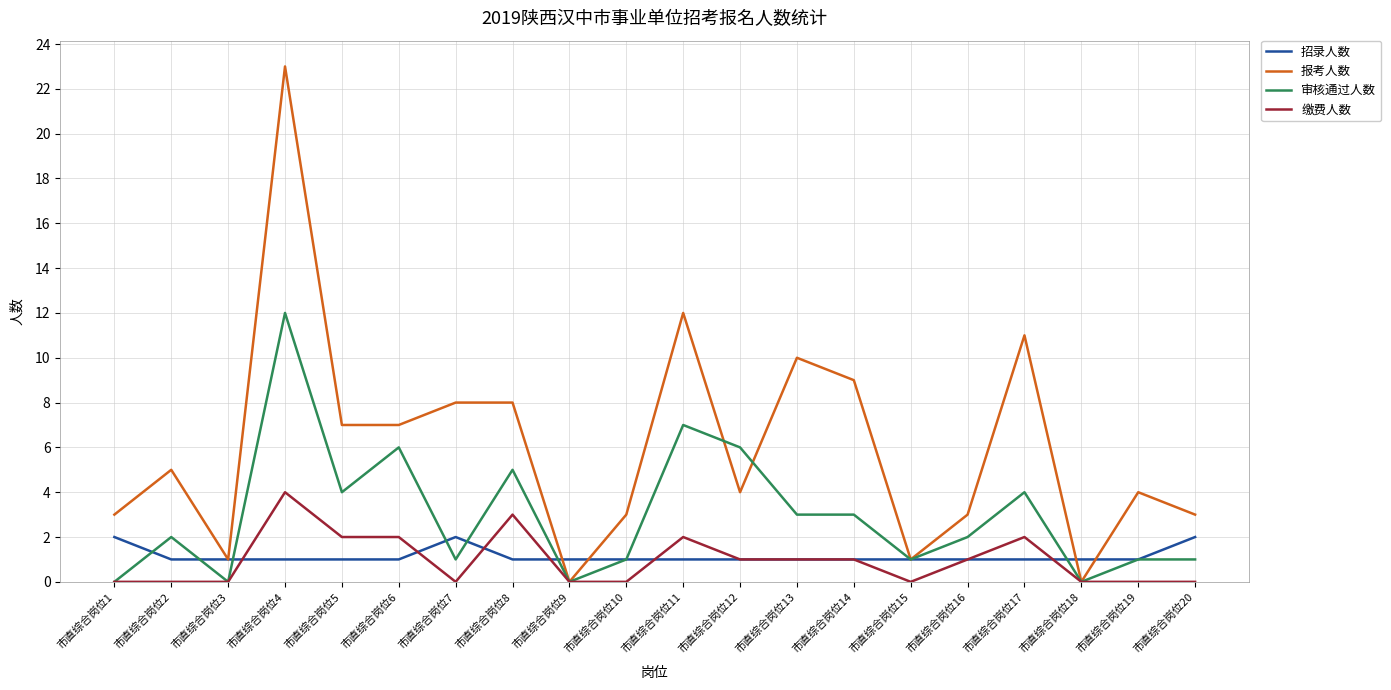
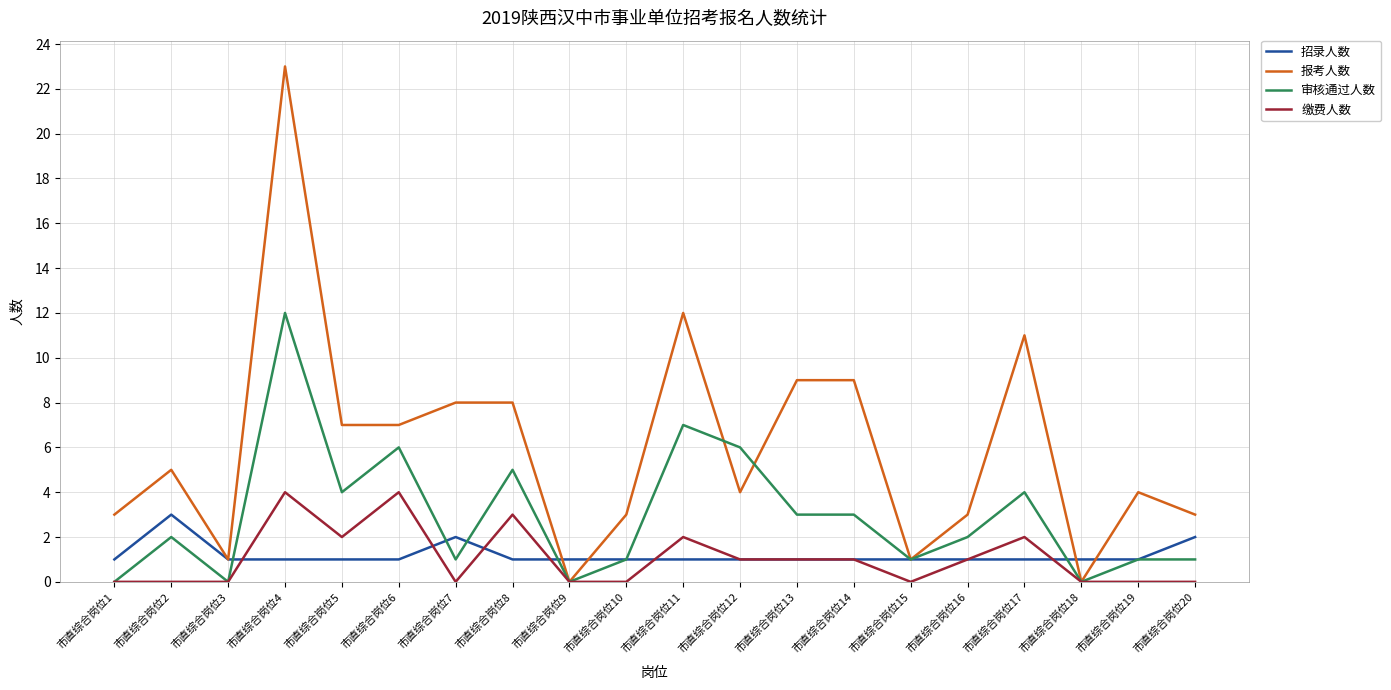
  {
    "招录人数": {
-     "市直综合岗位1": 2,
-     "市直综合岗位2": 1,
+     "市直综合岗位1": 1,
+     "市直综合岗位2": 3,
      "市直综合岗位4": 1,
      "市直综合岗位5": 1,
      "市直综合岗位6": 1,
      "市直综合岗位7": 2,
      "市直综合岗位8": 1,
      "市直综合岗位9": 1,
      "市直综合岗位11": 1,
      "市直综合岗位17": 1,
      "市直综合岗位18": 1,
      "市直综合岗位20": 2
    },
    "报考人数": {
      "市直综合岗位1": 3,
      "市直综合岗位2": 5,
      "市直综合岗位4": 23,
      "市直综合岗位5": 7,
      "市直综合岗位6": 7,
      "市直综合岗位7": 8,
      "市直综合岗位8": 8,
      "市直综合岗位10": 3,
      "市直综合岗位11": 12,
      "市直综合岗位12": 4,
-     "市直综合岗位13": 10,
+     "市直综合岗位13": 9,
      "市直综合岗位14": 9,
      "市直综合岗位16": 3,
      "市直综合岗位17": 11,
      "市直综合岗位19": 4,
      "市直综合岗位20": 3
    },
    "审核通过人数": {
      "市直综合岗位2": 2,
      "市直综合岗位4": 12,
      "市直综合岗位5": 4,
      "市直综合岗位6": 6,
      "市直综合岗位7": 1,
      "市直综合岗位8": 5,
      "市直综合岗位11": 7,
      "市直综合岗位12": 6,
      "市直综合岗位13": 3,
      "市直综合岗位14": 3,
      "市直综合岗位16": 2,
      "市直综合岗位17": 4,
      "市直综合岗位20": 1
    },
    "缴费人数": {
      "市直综合岗位2": 0,
      "市直综合岗位4": 4,
      "市直综合岗位5": 2,
-     "市直综合岗位6": 2,
+     "市直综合岗位6": 4,
      "市直综合岗位7": 0,
      "市直综合岗位8": 3,
      "市直综合岗位10": 0,
      "市直综合岗位11": 2,
      "市直综合岗位15": 0,
      "市直综合岗位17": 2,
      "市直综合岗位19": 0,
      "市直综合岗位20": 0
    }
  }
